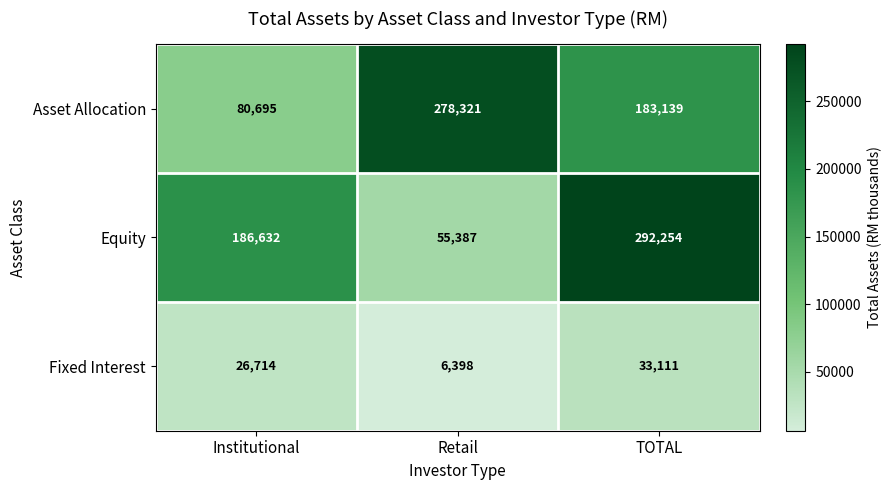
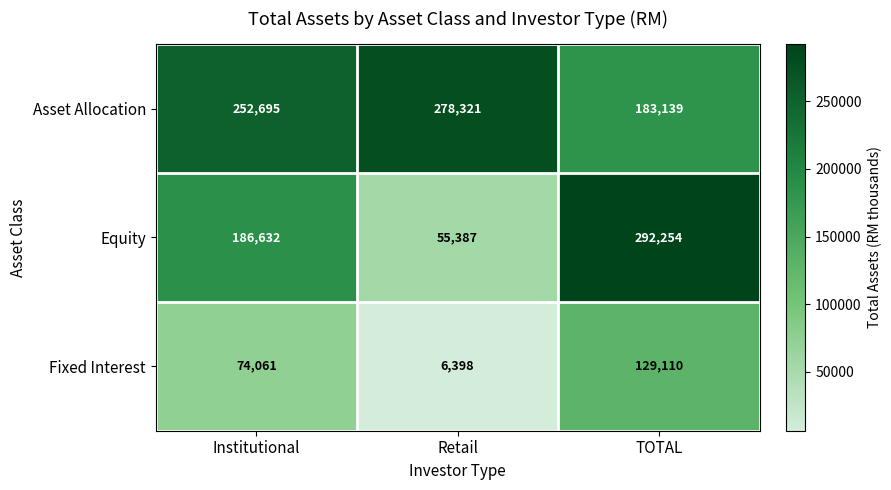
  {
    "Asset Allocation": {
-     "Institutional": "80,695",
+     "Institutional": "252,695",
      "Retail": "278,321",
      "TOTAL": "183,139"
    },
    "Equity": {
      "Institutional": "186,632",
      "Retail": "55,387",
      "TOTAL": "292,254"
    },
    "Fixed Interest": {
-     "Institutional": "26,714",
+     "Institutional": "74,061",
      "Retail": "6,398",
-     "TOTAL": "33,111"
+     "TOTAL": "129,110"
    }
  }
